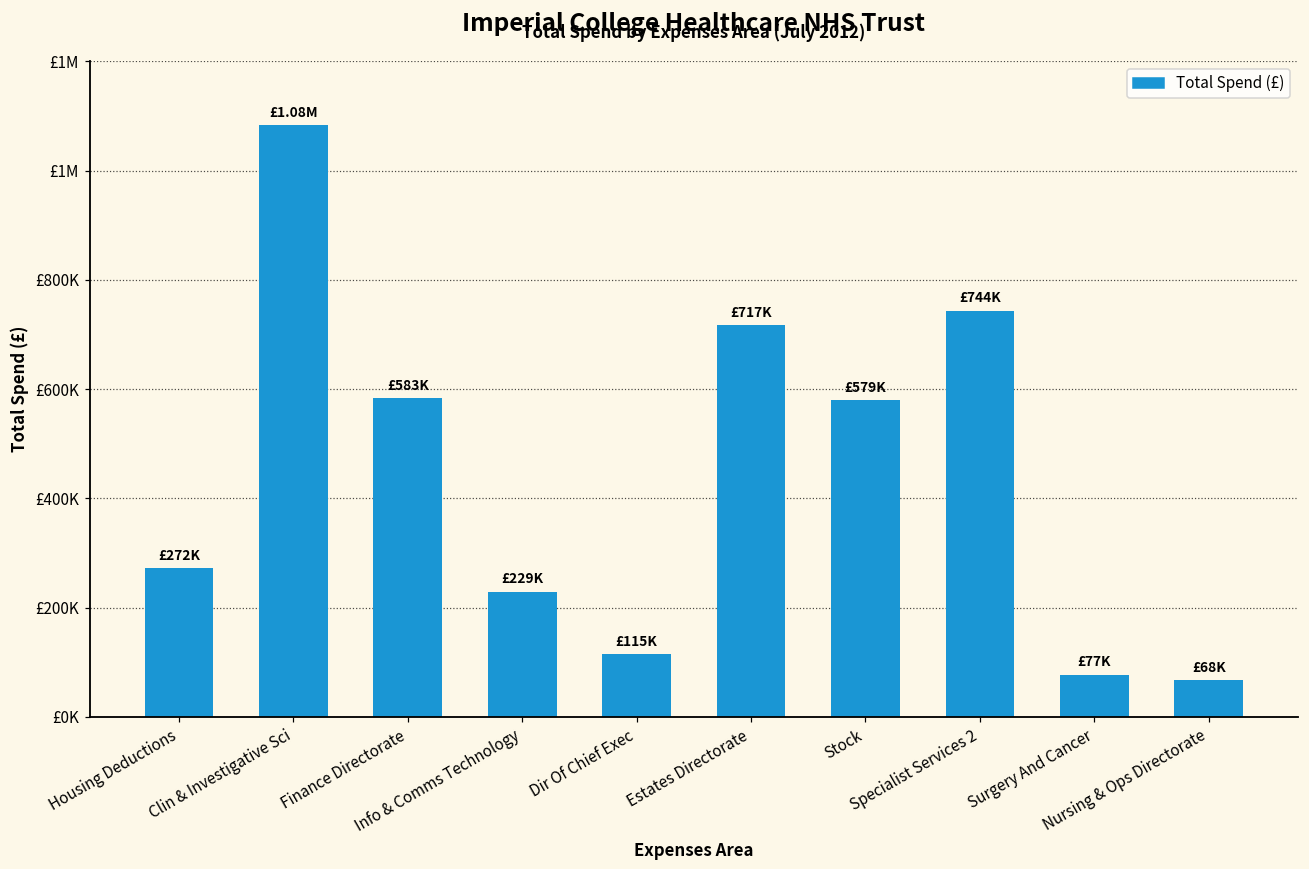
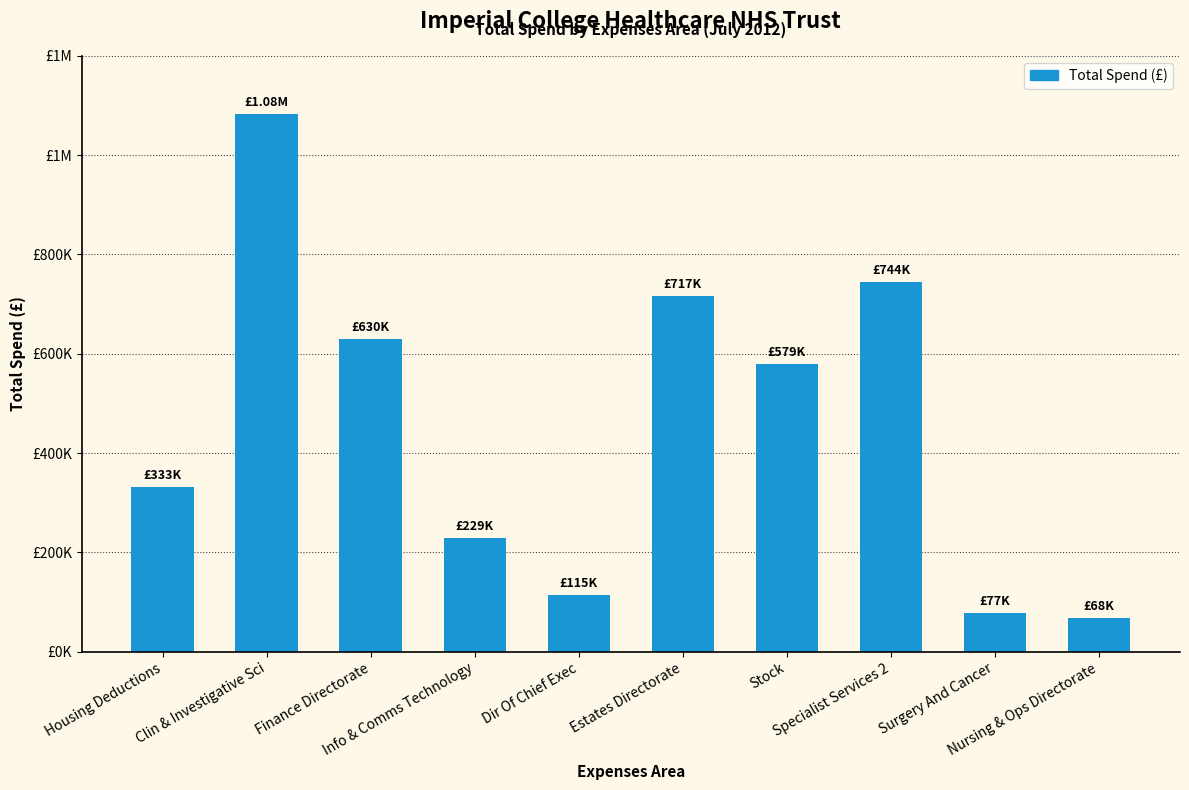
  {
-   "Housing Deductions": "£272K",
+   "Housing Deductions": "£333K",
    "Clin & Investigative Sci": "£1.08M",
-   "Finance Directorate": "£583K",
+   "Finance Directorate": "£630K",
    "Info & Comms Technology": "£229K",
    "Dir Of Chief Exec": "£115K",
    "Estates Directorate": "£717K",
    "Stock": "£579K",
    "Specialist Services 2": "£744K",
    "Surgery And Cancer": "£77K",
    "Nursing & Ops Directorate": "£68K"
  }
